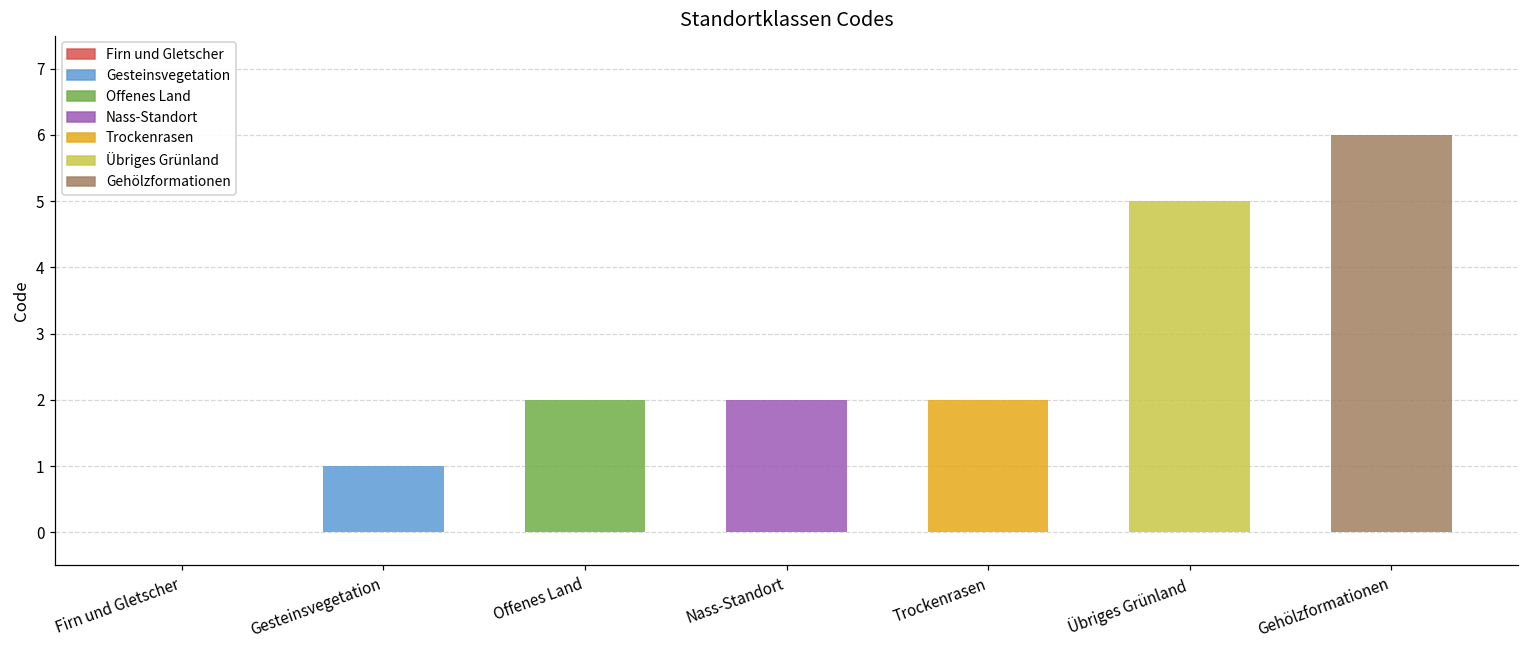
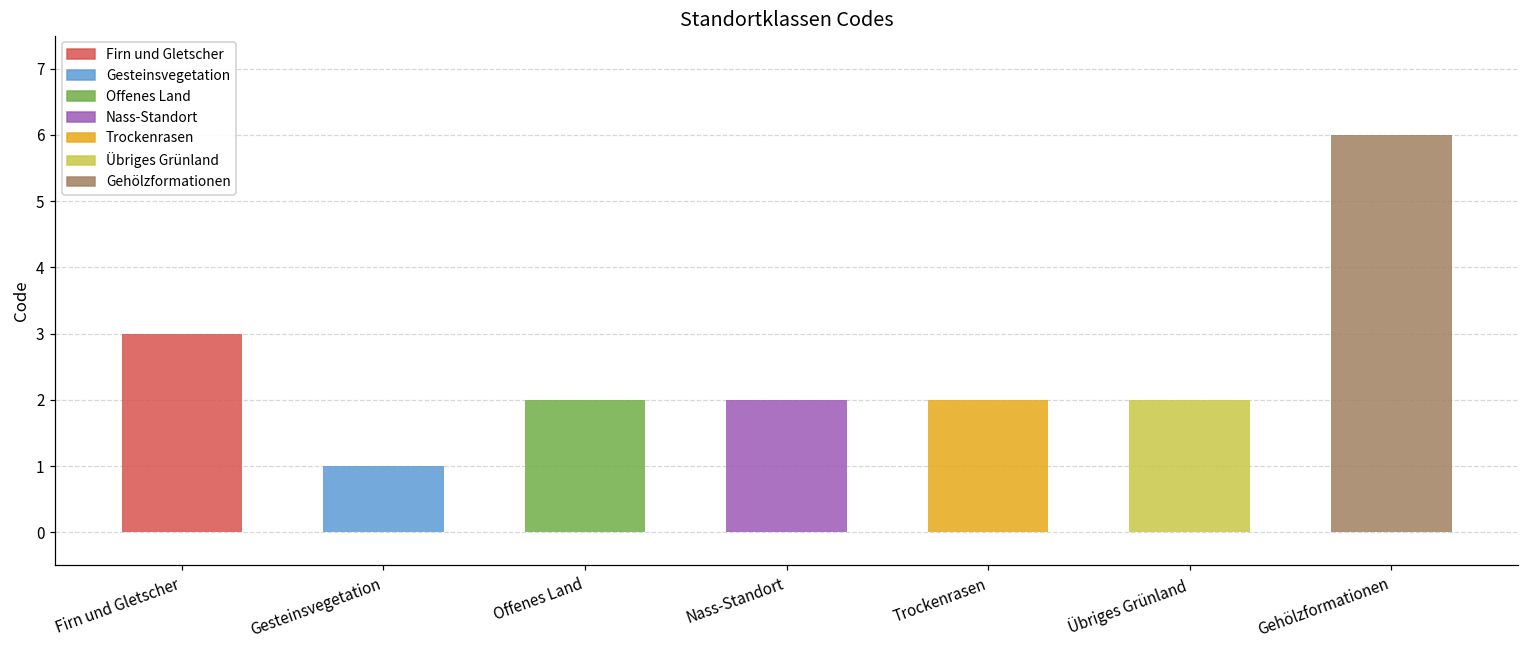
  {
-   "Firn und Gletscher": 0,
+   "Firn und Gletscher": 3,
    "Gesteinsvegetation": 1,
    "Offenes Land": 2,
    "Nass-Standort": 2,
    "Trockenrasen": 2,
-   "Übriges Grünland": 5,
+   "Übriges Grünland": 2,
    "Gehölzformationen": 6
  }
